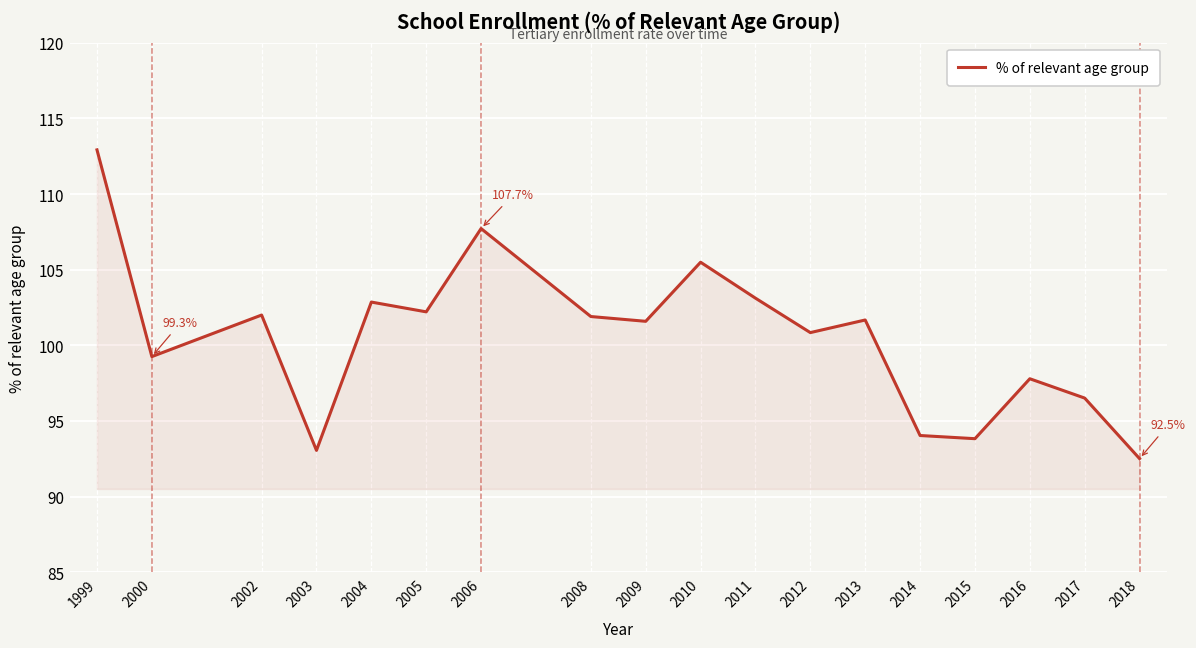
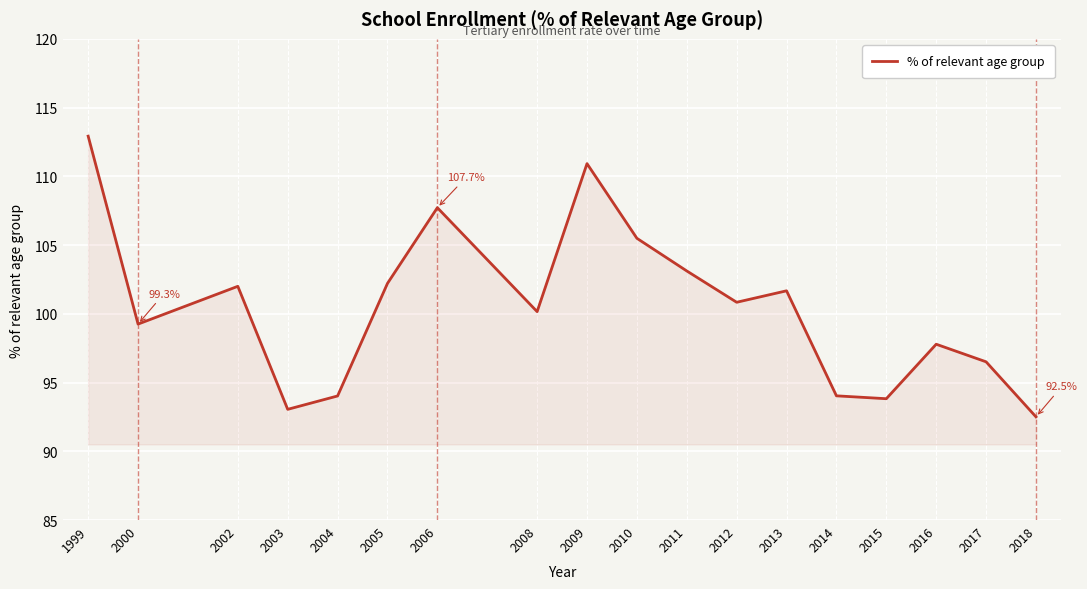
  {
    "1999": 112.9,
    "2002": 102.0,
    "2003": 93.1,
-   "2004": 102.9,
+   "2004": 94.0,
    "2005": 102.2,
-   "2008": 101.9,
-   "2009": 101.6,
+   "2008": 100.2,
+   "2009": 110.9,
    "2010": 105.5,
    "2011": 103.1,
    "2012": 100.8,
    "2013": 101.7,
    "2014": 94.0,
    "2015": 93.8,
    "2016": 97.8,
    "2017": 96.5
  }
